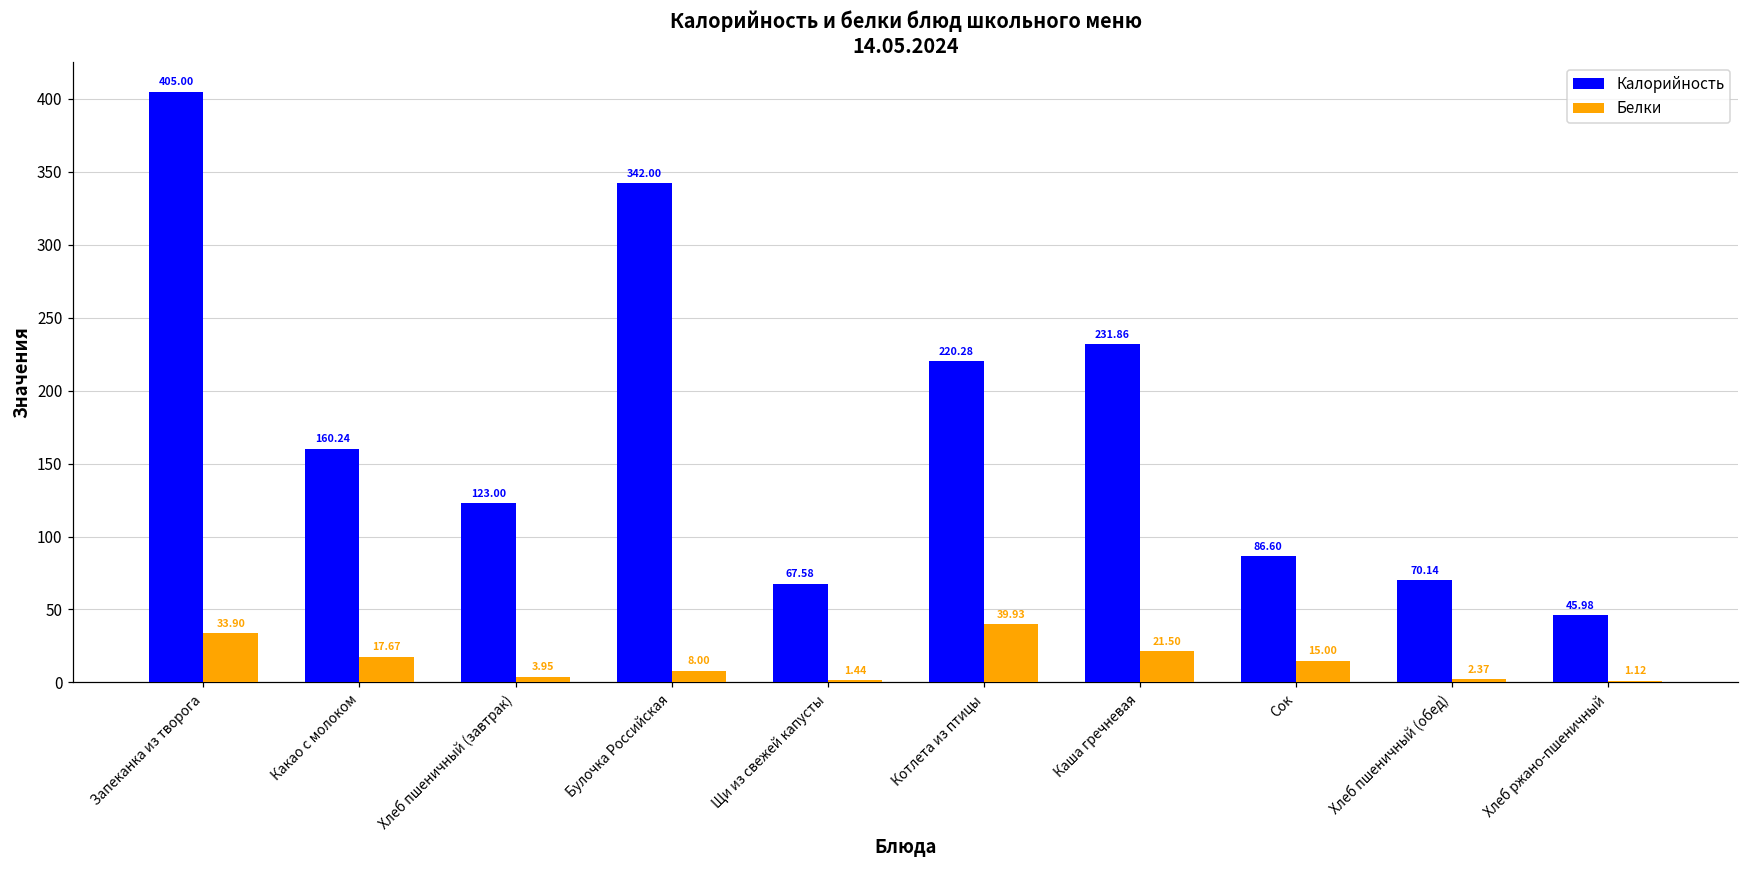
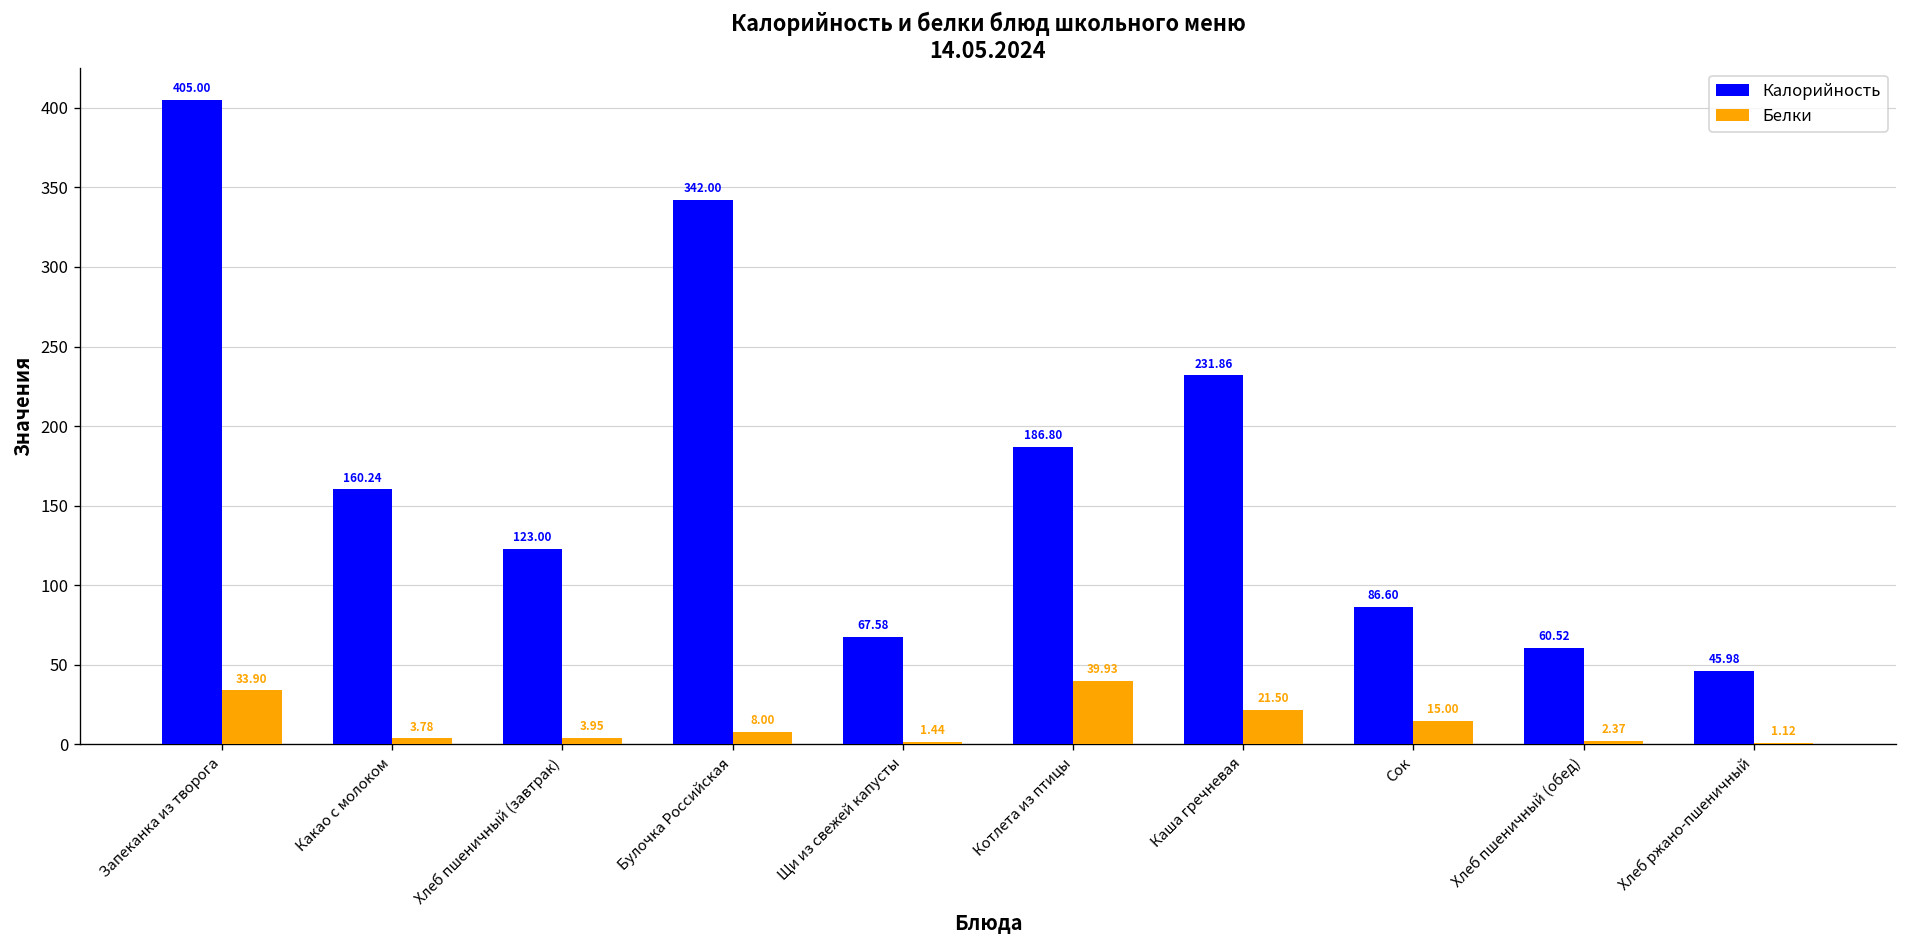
  {
    "Калорийность": {
      "Запеканка из творога": 405.00,
      "Какао с молоком": 160.24,
      "Хлеб пшеничный (завтрак)": 123.00,
      "Булочка Российская": 342.00,
      "Щи из свежей капусты": 67.58,
-     "Котлета из птицы": 220.28,
+     "Котлета из птицы": 186.80,
      "Каша гречневая": 231.86,
      "Сок": 86.60,
-     "Хлеб пшеничный (обед)": 70.14,
+     "Хлеб пшеничный (обед)": 60.52,
      "Хлеб ржано-пшеничный": 45.98
    },
    "Белки": {
      "Запеканка из творога": 33.90,
-     "Какао с молоком": 17.67,
+     "Какао с молоком": 3.78,
      "Хлеб пшеничный (завтрак)": 3.95,
      "Булочка Российская": 8.00,
      "Щи из свежей капусты": 1.44,
      "Котлета из птицы": 39.93,
      "Каша гречневая": 21.50,
      "Сок": 15.00,
      "Хлеб пшеничный (обед)": 2.37,
      "Хлеб ржано-пшеничный": 1.12
    }
  }
